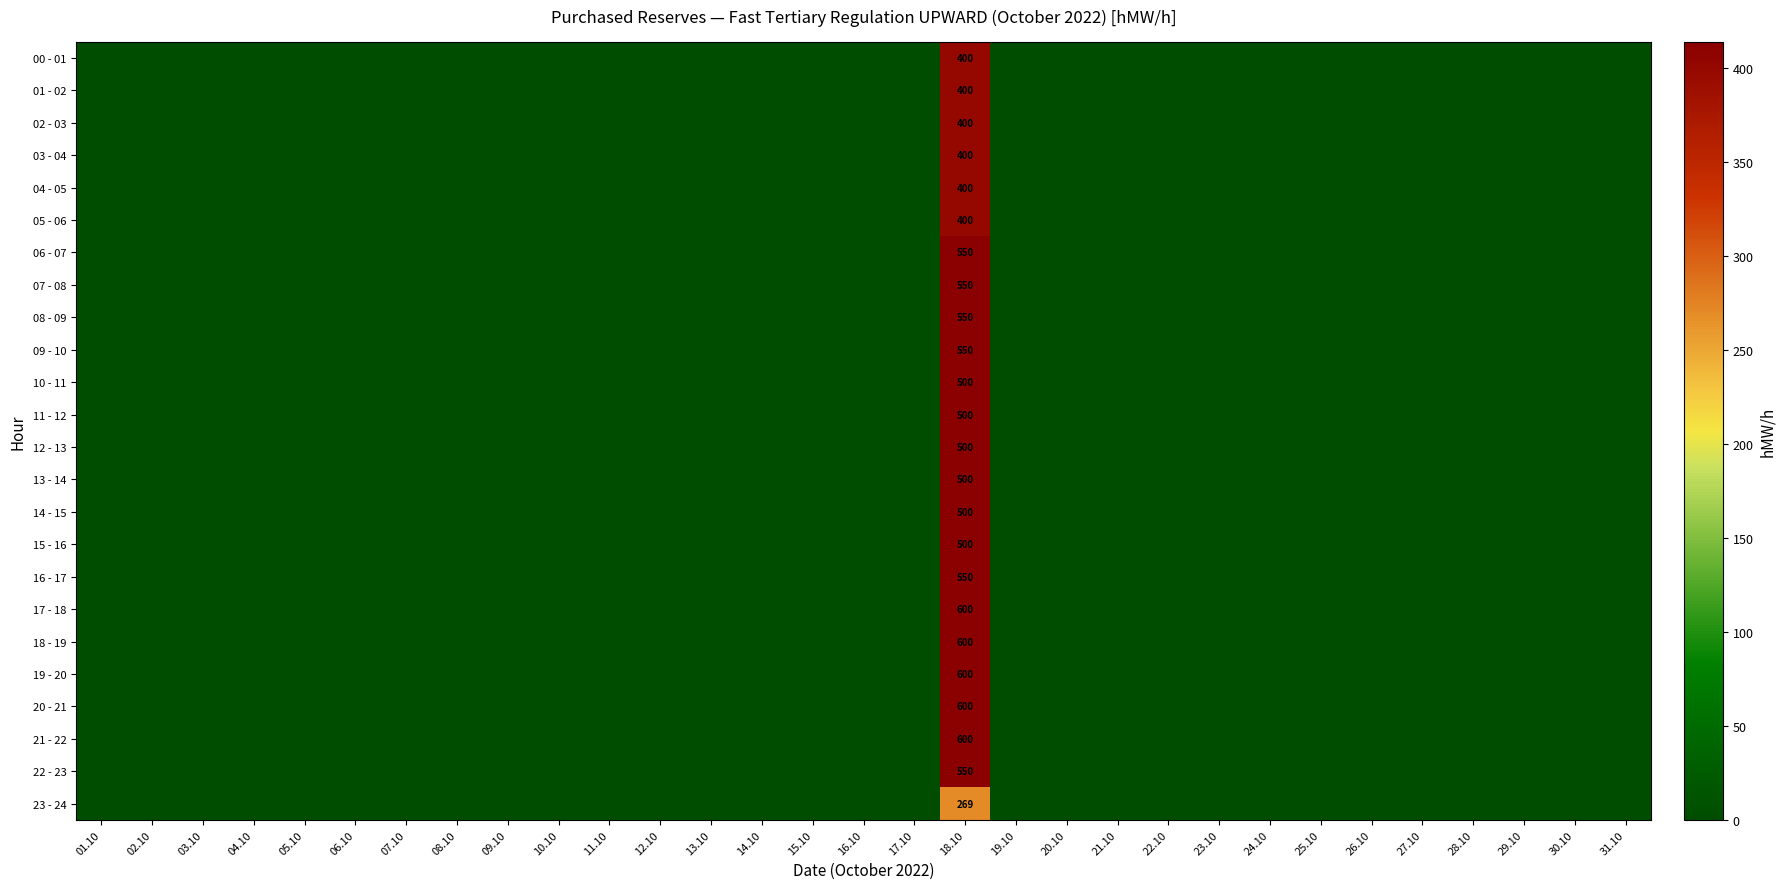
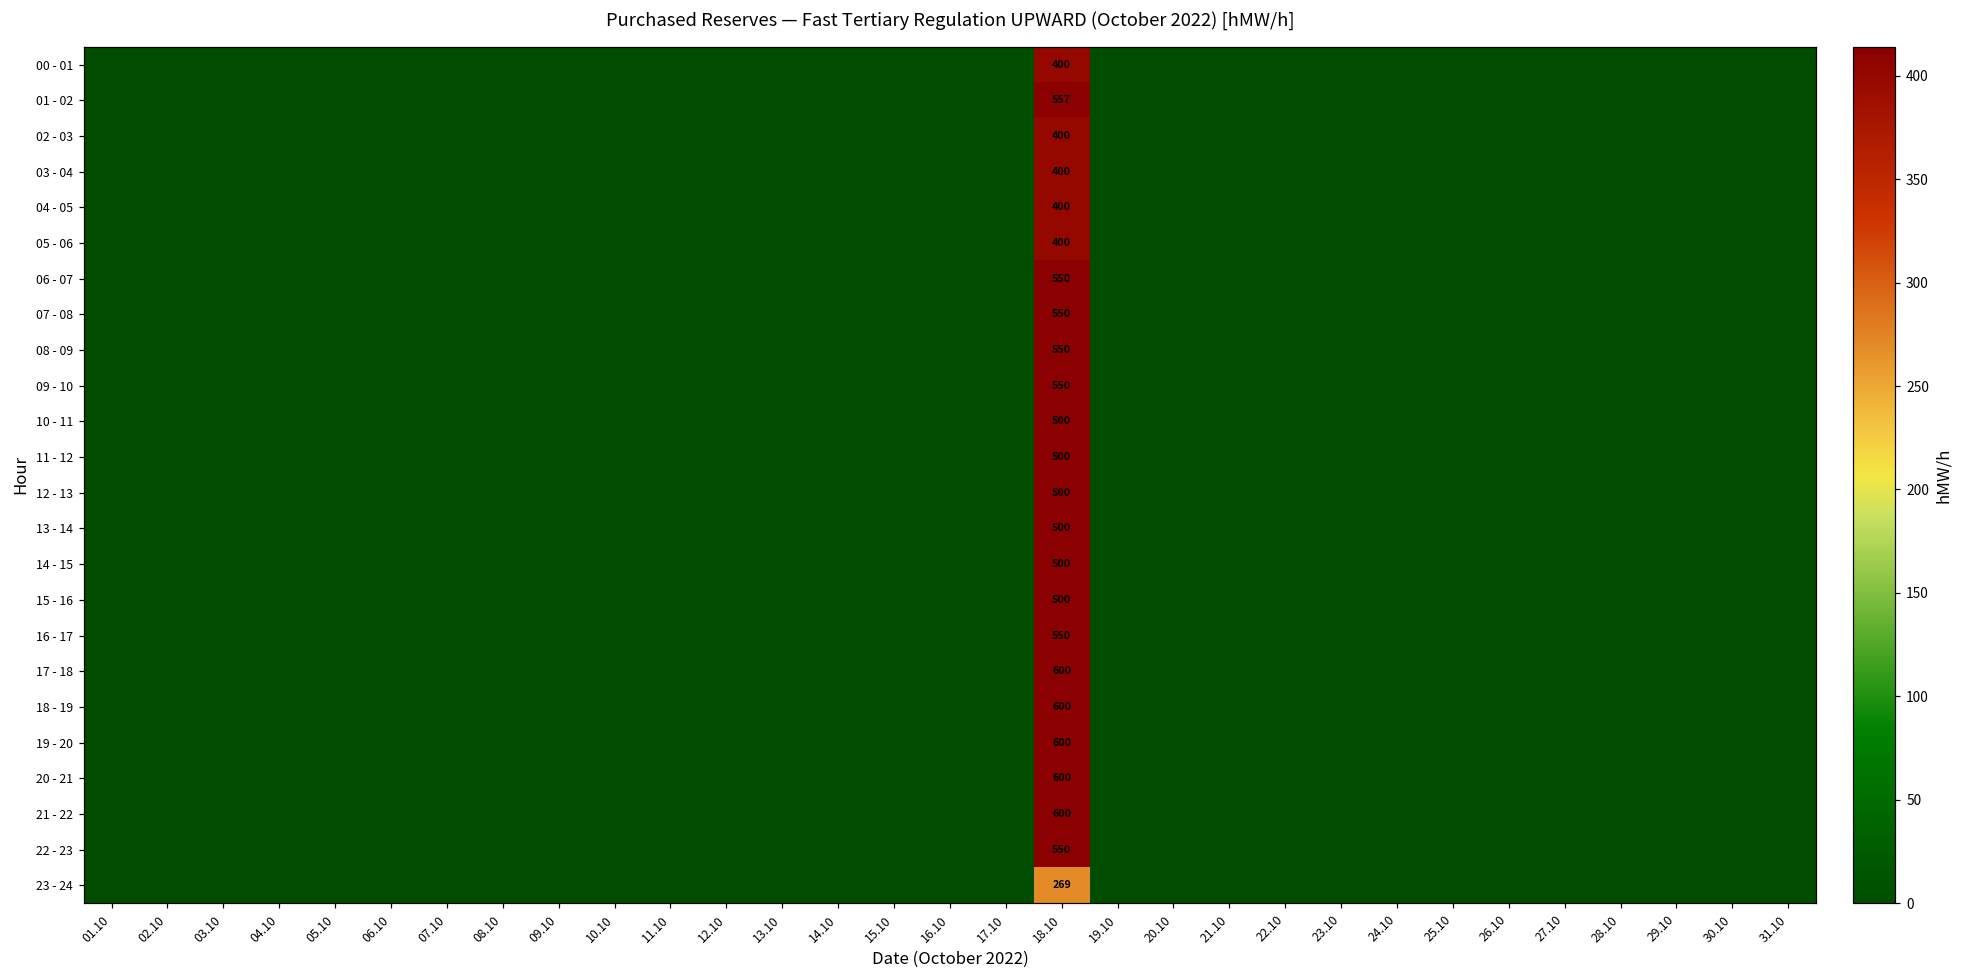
  {
    "00 - 01": {
      "18.10": 400
    },
    "01 - 02": {
-     "18.10": 400
+     "18.10": 557
    },
    "02 - 03": {
      "18.10": 400
    },
    "03 - 04": {
      "18.10": 400
    },
    "04 - 05": {
      "18.10": 400
    },
    "05 - 06": {
      "18.10": 400
    },
    "06 - 07": {
      "18.10": 550
    },
    "07 - 08": {
      "18.10": 550
    },
    "08 - 09": {
      "18.10": 550
    },
    "09 - 10": {
      "18.10": 550
    },
    "10 - 11": {
      "18.10": 500
    },
    "11 - 12": {
      "18.10": 500
    },
    "12 - 13": {
      "18.10": 500
    },
    "13 - 14": {
      "18.10": 500
    },
    "14 - 15": {
      "18.10": 500
    },
    "15 - 16": {
      "18.10": 500
    },
    "16 - 17": {
      "18.10": 550
    },
    "17 - 18": {
      "18.10": 600
    },
    "18 - 19": {
      "18.10": 600
    },
    "19 - 20": {
      "18.10": 600
    },
    "20 - 21": {
      "18.10": 600
    },
    "21 - 22": {
      "18.10": 600
    },
    "22 - 23": {
      "18.10": 550
    },
    "23 - 24": {
      "18.10": 269
    }
  }
